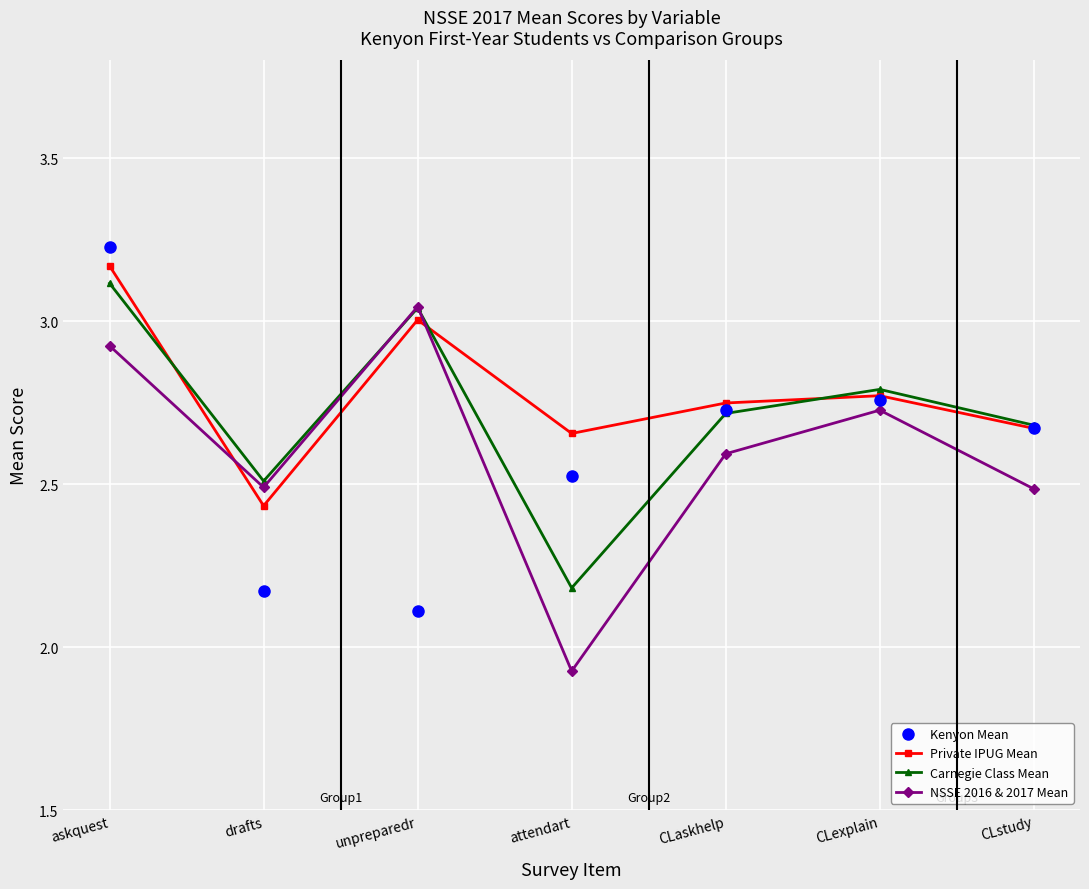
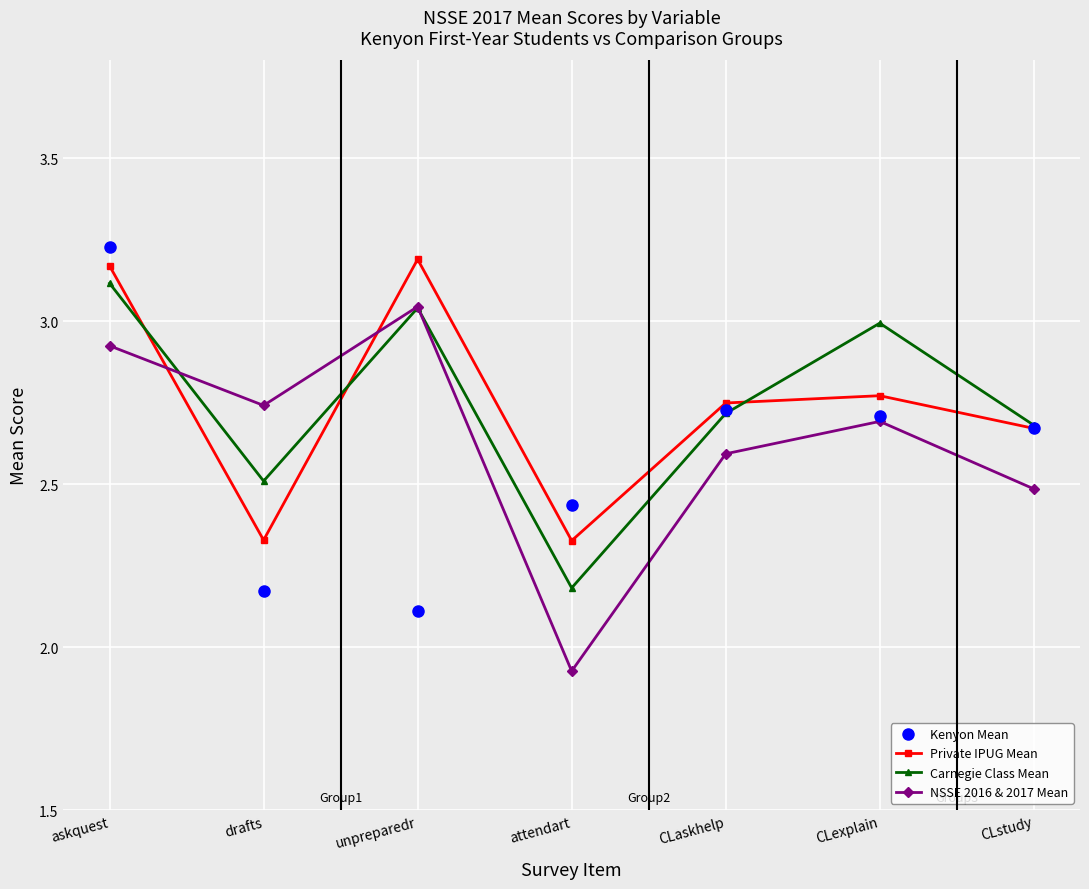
  {
    "Kenyon Mean": {
      "askquest": 3.23,
      "drafts": 2.17,
      "unpreparedr": 2.11,
-     "attendart": 2.52,
+     "attendart": 2.44,
      "CLaskhelp": 2.73,
-     "CLexplain": 2.76
+     "CLexplain": 2.71
    },
    "Private IPUG Mean": {
      "askquest": 3.17,
-     "drafts": 2.43,
-     "unpreparedr": 3.00,
-     "attendart": 2.66,
+     "drafts": 2.33,
+     "unpreparedr": 3.19,
+     "attendart": 2.33,
      "CLaskhelp": 2.75,
      "CLexplain": 2.77
    },
    "Carnegie Class Mean": {
      "askquest": 3.12,
      "drafts": 2.51,
      "attendart": 2.18,
      "CLaskhelp": 2.72,
-     "CLexplain": 2.79,
+     "CLexplain": 2.99,
      "CLstudy": 2.68
    },
    "NSSE 2016 & 2017 Mean": {
      "askquest": 2.92,
-     "drafts": 2.49,
+     "drafts": 2.74,
      "attendart": 1.93,
      "CLaskhelp": 2.59,
-     "CLexplain": 2.73,
+     "CLexplain": 2.69,
      "CLstudy": 2.49
    }
  }
